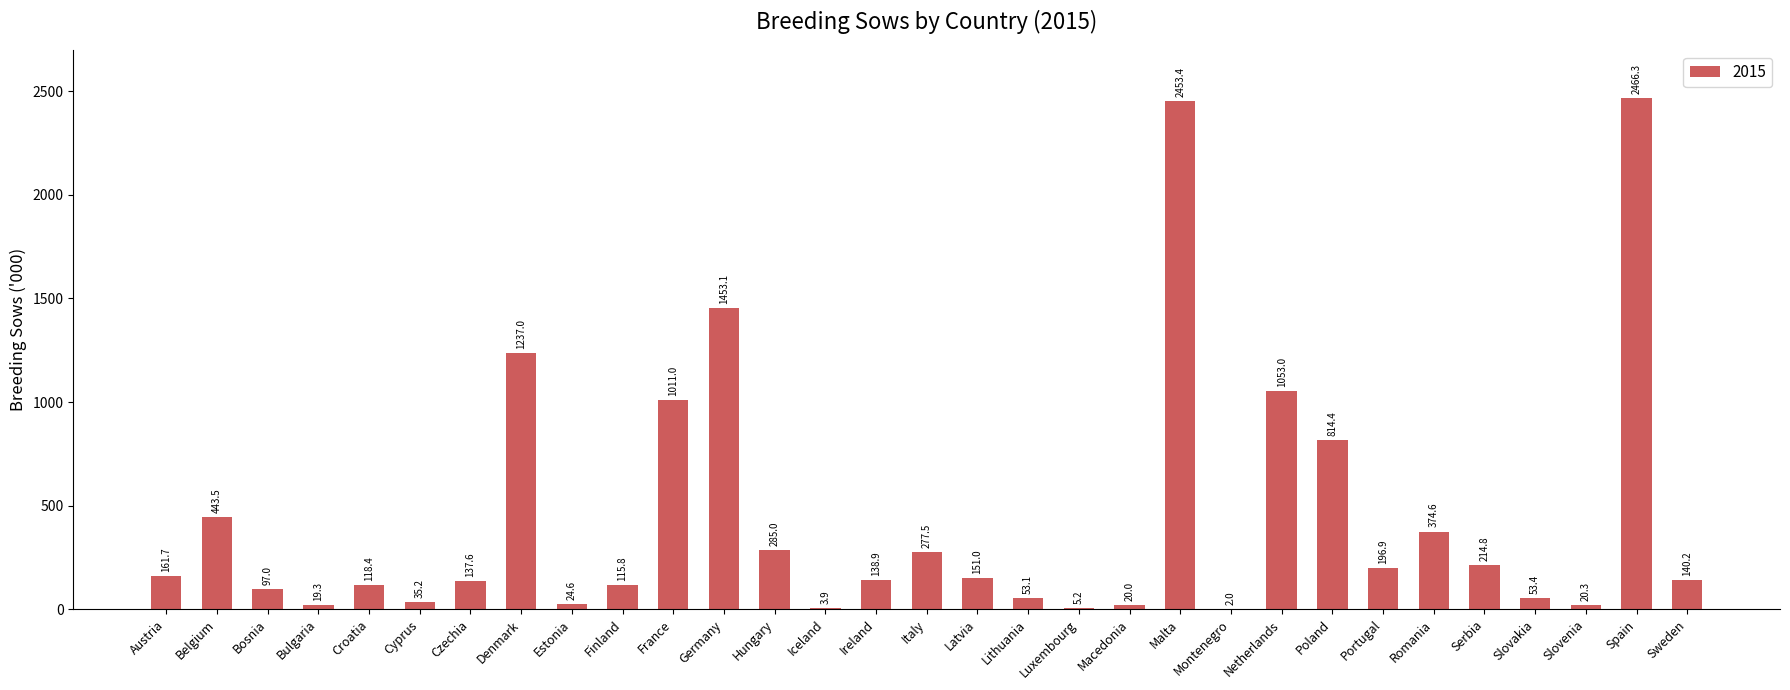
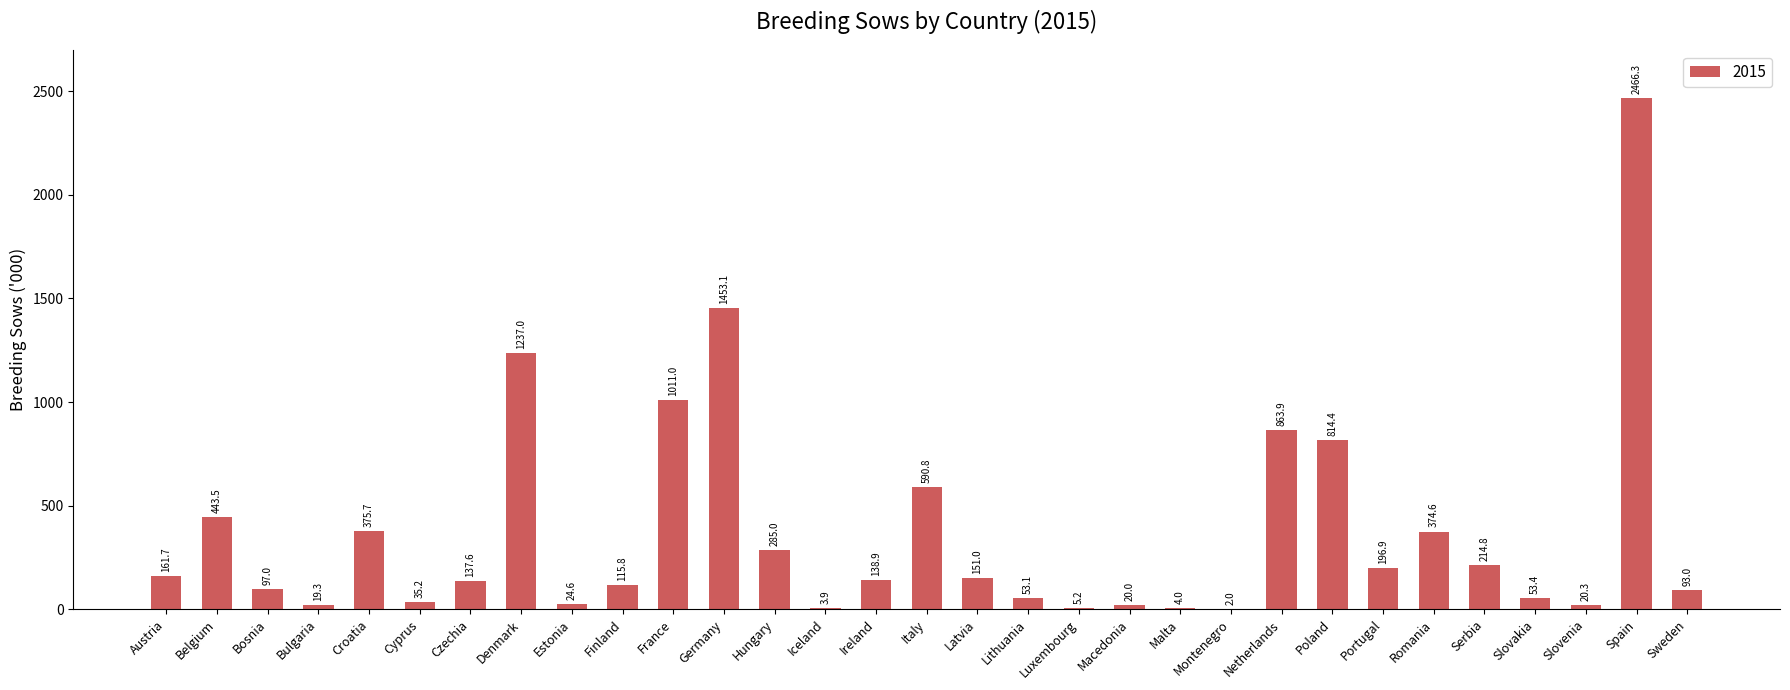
  {
    "Austria": 161.7,
    "Belgium": 443.5,
    "Bosnia": 97.0,
    "Bulgaria": 19.3,
-   "Croatia": 118.4,
+   "Croatia": 375.7,
    "Cyprus": 35.2,
    "Czechia": 137.6,
    "Denmark": 1237.0,
    "Estonia": 24.6,
    "Finland": 115.8,
    "France": 1011.0,
    "Germany": 1453.1,
    "Hungary": 285.0,
    "Iceland": 3.9,
    "Ireland": 138.9,
-   "Italy": 277.5,
+   "Italy": 590.8,
    "Latvia": 151.0,
    "Lithuania": 53.1,
    "Luxembourg": 5.2,
    "Macedonia": 20.0,
-   "Malta": 2453.4,
+   "Malta": 4.0,
    "Montenegro": 2.0,
-   "Netherlands": 1053.0,
+   "Netherlands": 863.9,
    "Poland": 814.4,
    "Portugal": 196.9,
    "Romania": 374.6,
    "Serbia": 214.8,
    "Slovakia": 53.4,
    "Slovenia": 20.3,
    "Spain": 2466.3,
-   "Sweden": 140.2
+   "Sweden": 93.0
  }
